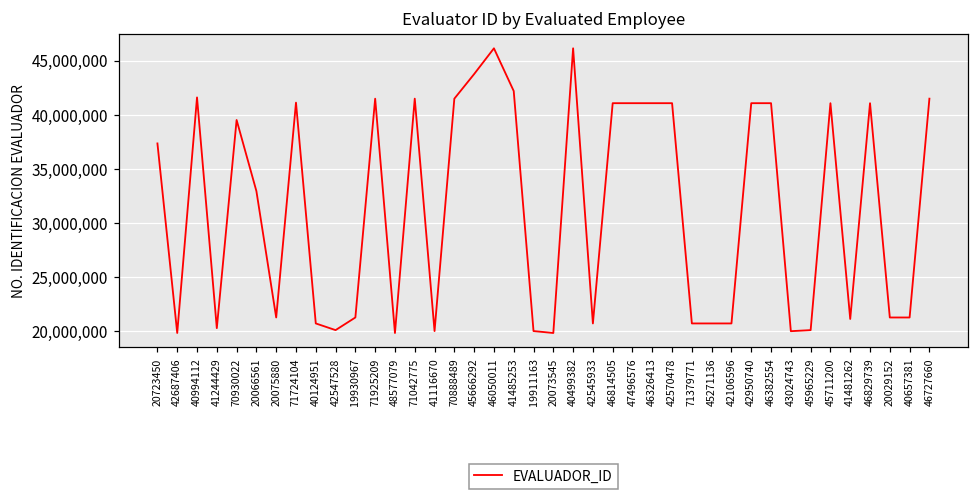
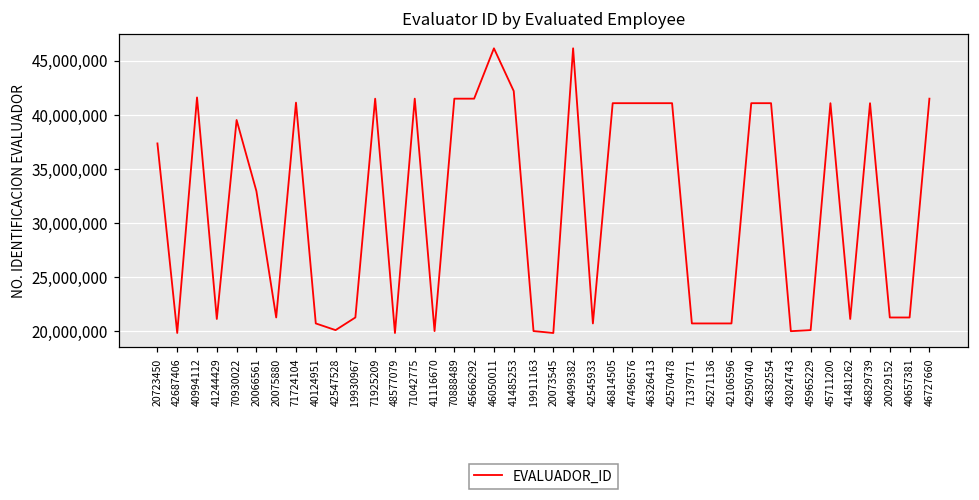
  {
    "20723450": "37,000,000",
    "42687406": "20,000,000",
    "40994112": "42,000,000",
-   "41244429": "20,000,000",
+   "41244429": "21,000,000",
    "70930022": "40,000,000",
    "20066561": "33,000,000",
    "20075880": "21,000,000",
    "71724104": "41,000,000",
    "40124951": "21,000,000",
    "42547528": "20,000,000",
    "19930967": "21,000,000",
    "71925209": "41,000,000",
    "48577079": "20,000,000",
    "71042775": "41,000,000",
    "41116670": "20,000,000",
    "70888489": "41,000,000",
-   "45666292": "44,000,000",
+   "45666292": "41,000,000",
    "46050011": "46,000,000",
    "41485253": "42,000,000",
    "19911163": "20,000,000",
    "20073545": "20,000,000",
    "40499382": "46,000,000",
    "42545933": "21,000,000",
    "46814505": "41,000,000",
    "47496576": "41,000,000",
    "46326413": "41,000,000",
    "42570478": "41,000,000",
    "71379771": "21,000,000",
    "45271136": "21,000,000",
    "42106596": "21,000,000",
    "42950740": "41,000,000",
    "46382554": "41,000,000",
    "43024743": "20,000,000",
    "45965229": "20,000,000",
    "45711200": "41,000,000",
    "41481262": "21,000,000",
    "46829739": "41,000,000",
    "20029152": "21,000,000",
    "40657381": "21,000,000",
    "46727660": "41,000,000"
  }
